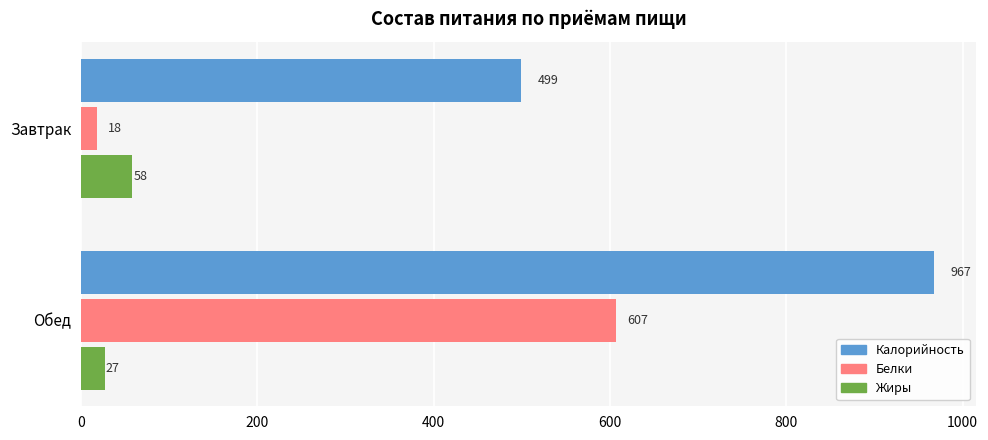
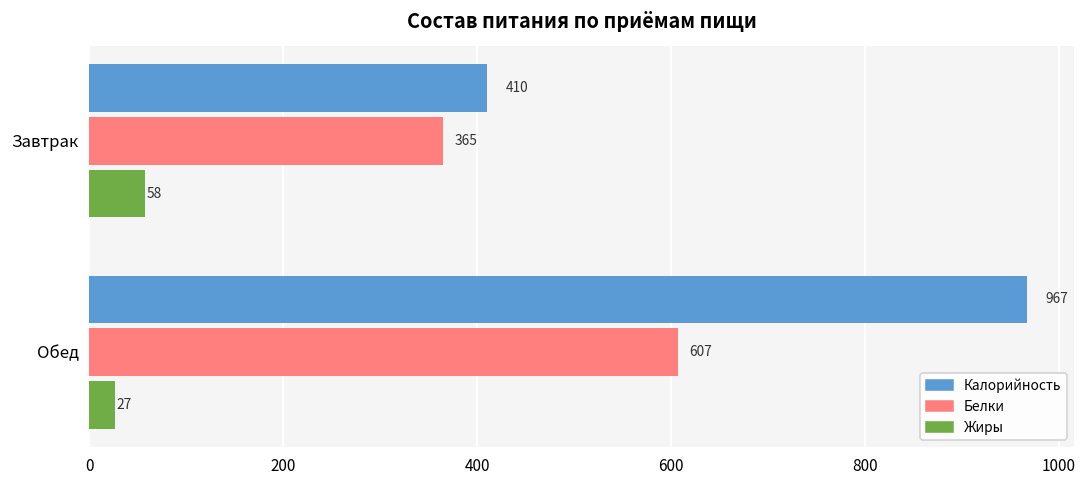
  {
    "Калорийность": {
-     "Завтрак": 499,
+     "Завтрак": 410,
      "Обед": 967
    },
    "Белки": {
-     "Завтрак": 18,
+     "Завтрак": 365,
      "Обед": 607
    },
    "Жиры": {
      "Завтрак": 58,
      "Обед": 27
    }
  }
